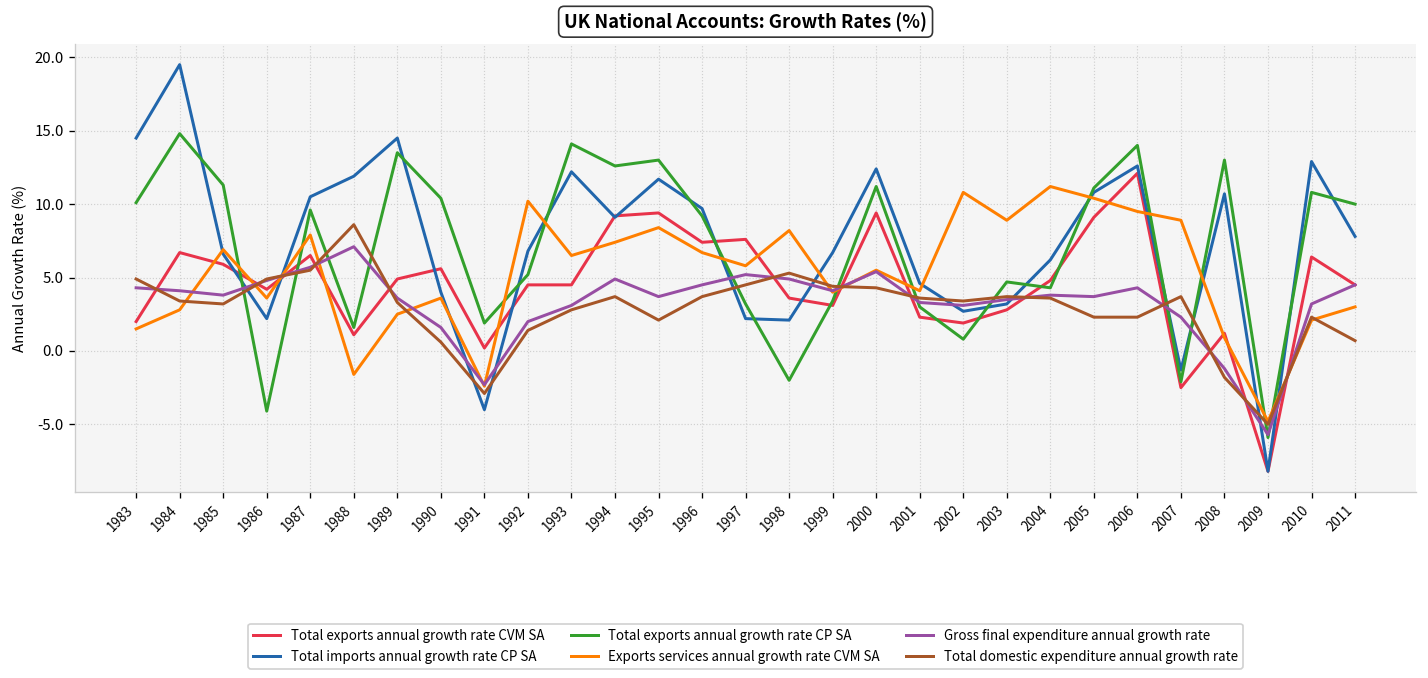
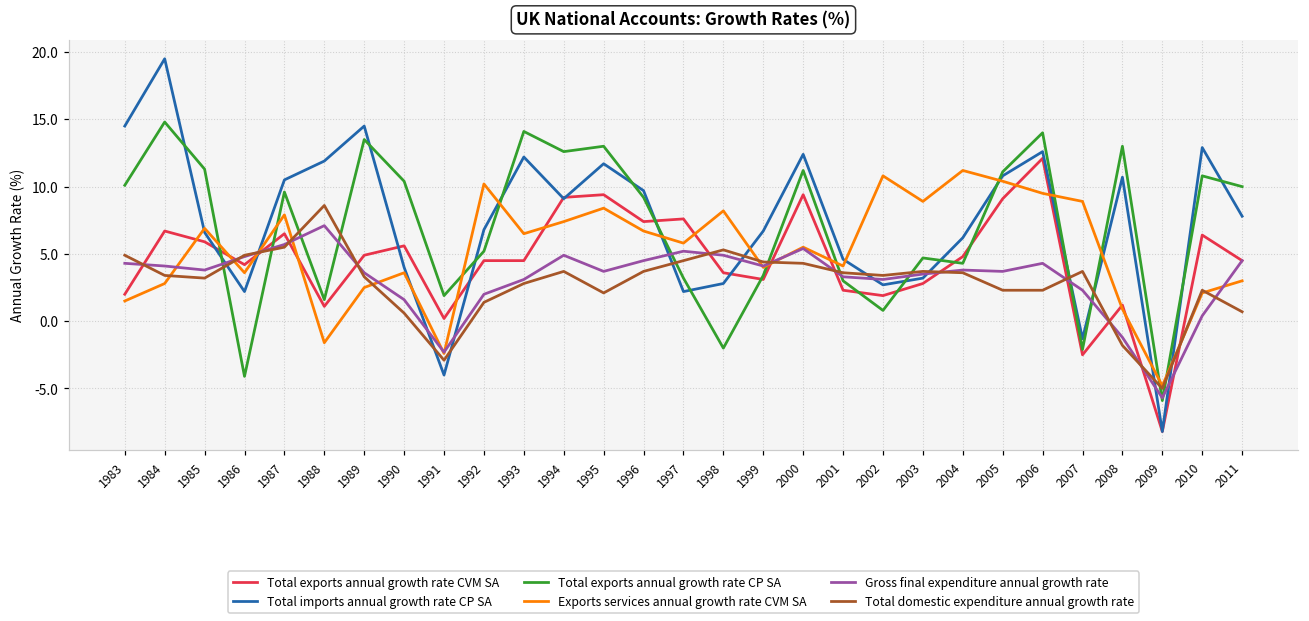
  {
    "Total exports annual growth rate CVM SA": {
      "1983": 2.0,
      "1984": 6.7,
      "1985": 5.9,
      "1986": 4.2,
      "1987": 6.5,
      "1988": 1.1,
      "1989": 4.9,
      "1990": 5.6,
      "1991": 0.2,
      "1992": 4.5,
      "1993": 4.5,
      "1995": 9.4,
      "1996": 7.4,
      "1997": 7.6,
      "1998": 3.6,
      "1999": 3.1,
      "2000": 9.4,
      "2001": 2.3,
      "2002": 1.9,
      "2003": 2.8,
      "2004": 4.8,
      "2005": 9.1,
      "2006": 12.1,
      "2007": -2.5,
      "2008": 1.2,
      "2010": 6.4
    },
    "Total imports annual growth rate CP SA": {
      "1983": 14.5,
      "1984": 19.5,
      "1985": 6.6,
      "1986": 2.2,
      "1987": 10.5,
      "1988": 11.9,
      "1989": 14.5,
      "1990": 4.0,
      "1991": -4.0,
      "1992": 6.8,
      "1993": 12.2,
      "1995": 11.7,
      "1996": 9.7,
      "1997": 2.2,
-     "1998": 2.1,
+     "1998": 2.8,
      "1999": 6.7,
      "2000": 12.4,
      "2001": 4.6,
      "2002": 2.7,
      "2003": 3.2,
      "2004": 6.2,
      "2005": 10.8,
      "2006": 12.6,
      "2007": -1.3,
      "2008": 10.7,
      "2010": 12.9,
      "2011": 7.8
    },
    "Total exports annual growth rate CP SA": {
      "1983": 10.1,
      "1984": 14.8,
      "1985": 11.3,
      "1986": -4.1,
      "1987": 9.6,
      "1988": 1.6,
      "1989": 13.5,
      "1990": 10.4,
      "1991": 1.9,
      "1992": 5.2,
      "1993": 14.1,
      "1994": 12.6,
      "1995": 13.0,
      "1996": 9.2,
      "1997": 3.2,
      "1998": -2.0,
      "1999": 3.4,
      "2000": 11.2,
      "2001": 3.0,
      "2002": 0.8,
      "2003": 4.7,
      "2004": 4.3,
      "2005": 11.1,
      "2006": 14.0,
      "2007": -2.1,
      "2008": 13.0,
      "2010": 10.8,
      "2011": 10.0
    },
    "Exports services annual growth rate CVM SA": {
      "1983": 1.5,
      "1984": 2.8,
      "1985": 6.9,
      "1986": 3.6,
      "1987": 7.9,
      "1988": -1.6,
      "1989": 2.5,
      "1990": 3.6,
      "1992": 10.2,
      "1993": 6.5,
      "1994": 7.4,
      "1995": 8.4,
      "1996": 6.7,
      "1997": 5.8,
      "1998": 8.2,
      "2001": 4.1,
      "2002": 10.8,
      "2003": 8.9,
      "2004": 11.2,
      "2005": 10.4,
      "2006": 9.5,
      "2007": 8.9,
      "2008": 0.9,
      "2011": 3.0
    },
    "Gross final expenditure annual growth rate": {
      "1983": 4.3,
      "1984": 4.1,
      "1985": 3.8,
      "1988": 7.1,
      "1989": 3.6,
      "1990": 1.6,
      "1992": 2.0,
      "1993": 3.1,
      "1994": 4.9,
      "1995": 3.7,
      "1996": 4.5,
      "1997": 5.2,
      "1998": 4.9,
      "2001": 3.3,
      "2002": 3.1,
      "2005": 3.7,
      "2006": 4.3,
      "2007": 2.3,
      "2008": -1.2,
-     "2010": 3.2
+     "2010": 0.4
    },
    "Total domestic expenditure annual growth rate": {
      "1983": 4.9,
      "1984": 3.4,
      "1985": 3.2,
      "1988": 8.6,
      "1989": 3.3,
      "1990": 0.6,
      "1991": -2.9,
      "1992": 1.4,
      "1993": 2.8,
      "1994": 3.7,
      "1995": 2.1,
      "1996": 3.7,
      "1997": 4.5,
      "1998": 5.3,
      "1999": 4.4,
      "2000": 4.3,
      "2001": 3.6,
      "2002": 3.4,
      "2005": 2.3,
      "2006": 2.3,
      "2007": 3.7,
      "2008": -1.8,
      "2011": 0.7
    }
  }
